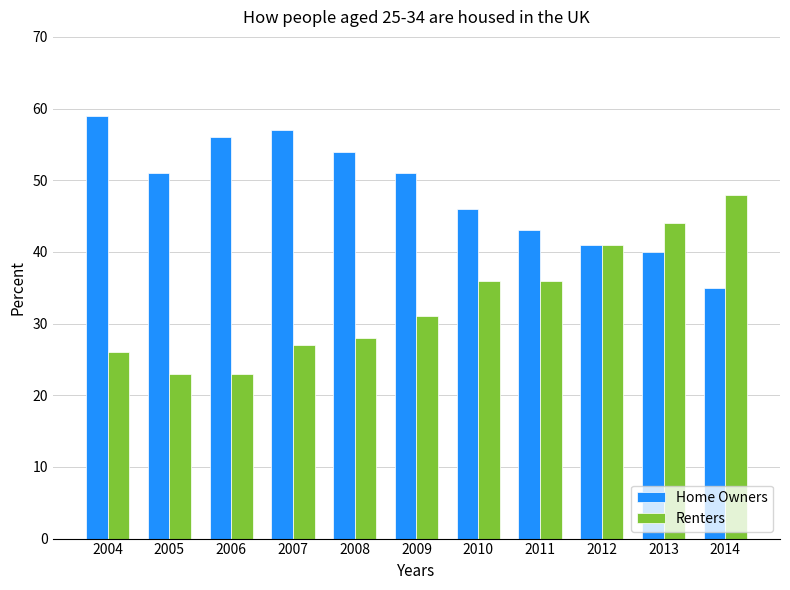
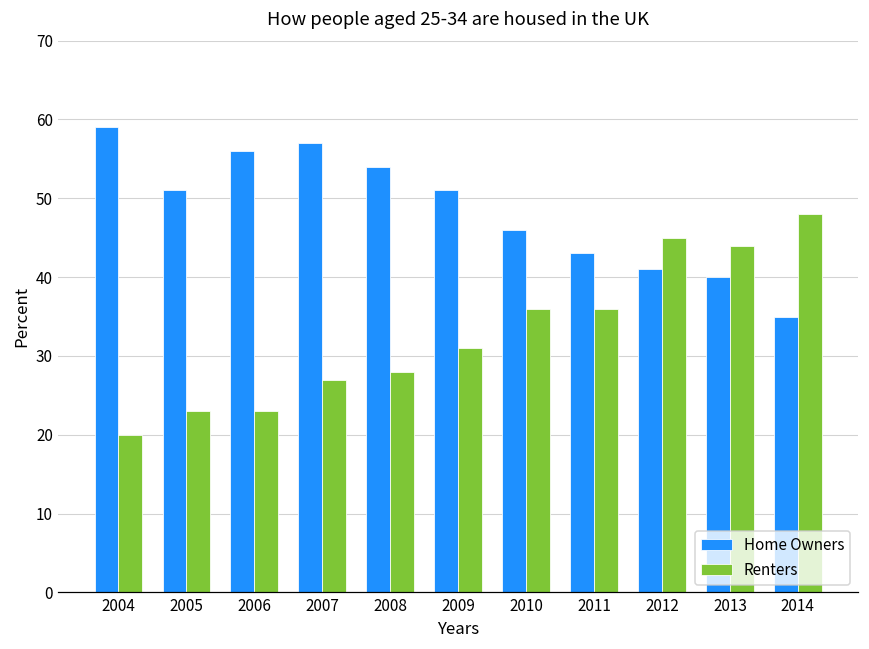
  {
    "Home Owners": {
      "2004": 59,
      "2005": 51,
      "2006": 56,
      "2007": 57,
      "2008": 54,
      "2009": 51,
      "2010": 46,
      "2011": 43,
      "2012": 41,
      "2013": 40,
      "2014": 35
    },
    "Renters": {
-     "2004": 26,
+     "2004": 20,
      "2005": 23,
      "2006": 23,
      "2007": 27,
      "2008": 28,
      "2009": 31,
      "2010": 36,
      "2011": 36,
-     "2012": 41,
+     "2012": 45,
      "2013": 44,
      "2014": 48
    }
  }
